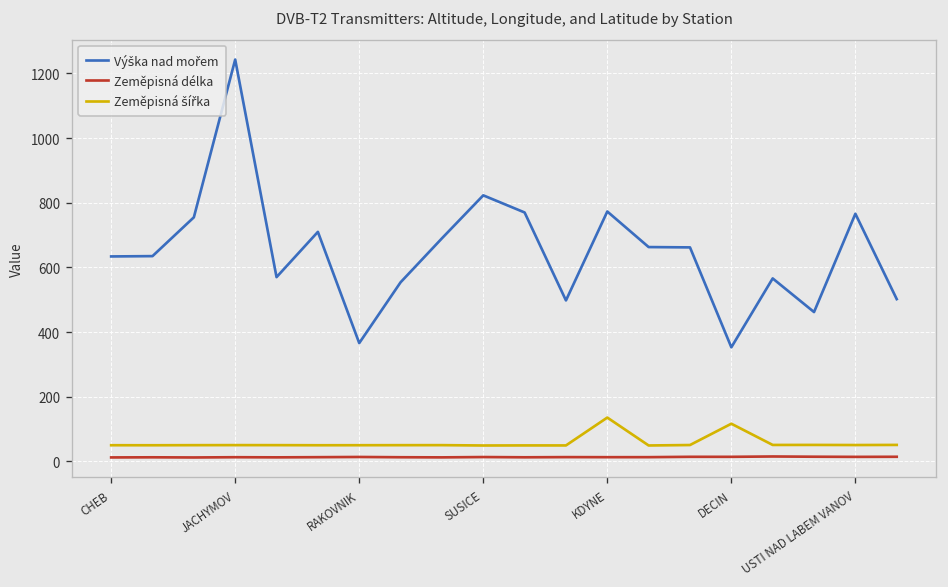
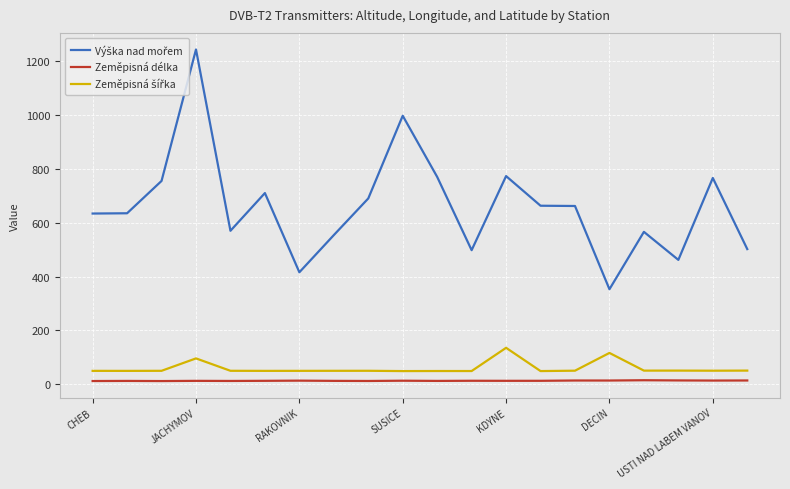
  {
    "Výška nad mořem": {
      "CHEB": 630,
      "JACHYMOV": 1240,
-     "RAKOVNIK": 370,
-     "SUSICE": 820,
+     "RAKOVNIK": 420,
+     "SUSICE": 1000,
      "KDYNE": 770,
      "DECIN": 350,
      "USTI NAD LABEM VANOV": 770
    },
    "Zeměpisná délka": {
      "CHEB": 10,
      "JACHYMOV": 10,
      "RAKOVNIK": 10,
      "SUSICE": 10,
      "KDYNE": 10,
      "DECIN": 10,
      "USTI NAD LABEM VANOV": 10
    },
    "Zeměpisná šířka": {
      "CHEB": 50,
-     "JACHYMOV": 50,
+     "JACHYMOV": 100,
      "RAKOVNIK": 50,
      "SUSICE": 50,
      "KDYNE": 140,
      "DECIN": 120,
      "USTI NAD LABEM VANOV": 50
    }
  }
